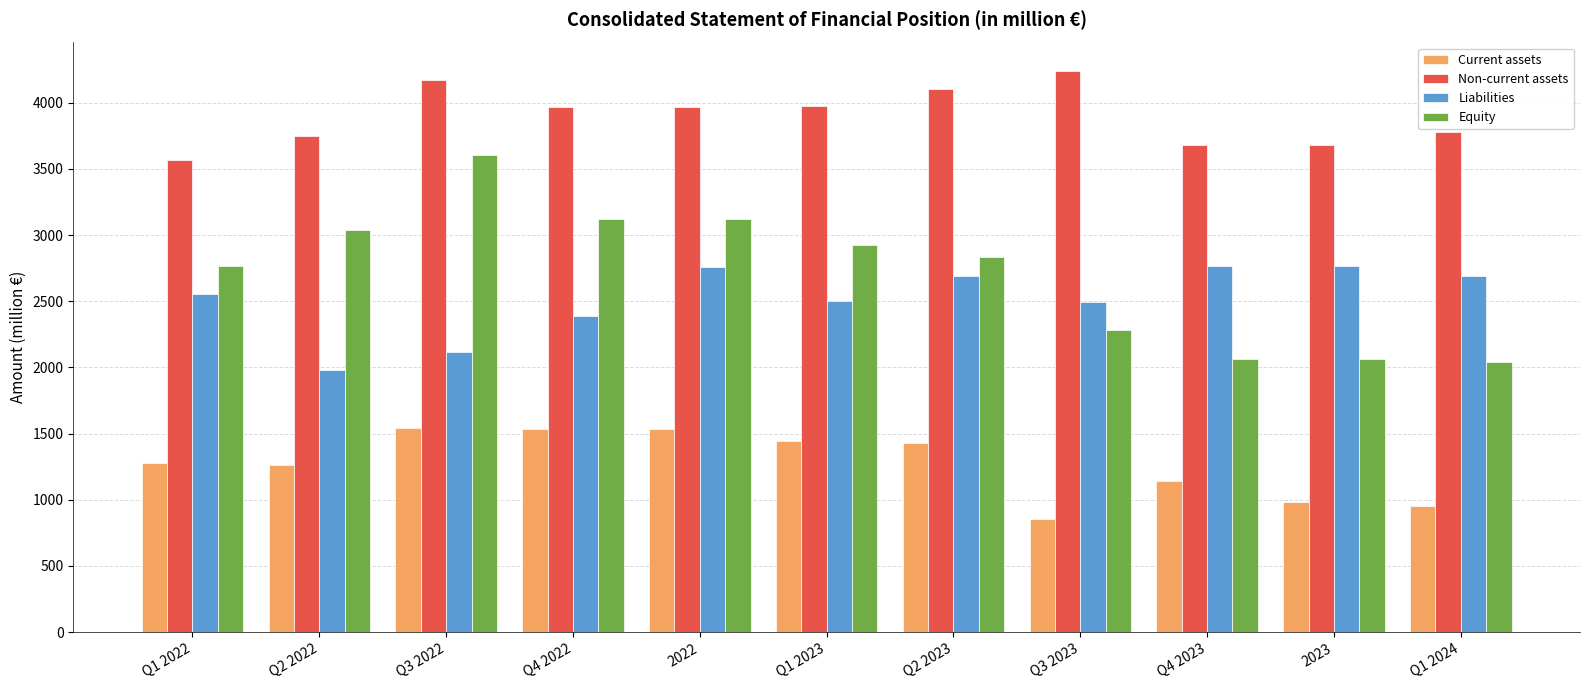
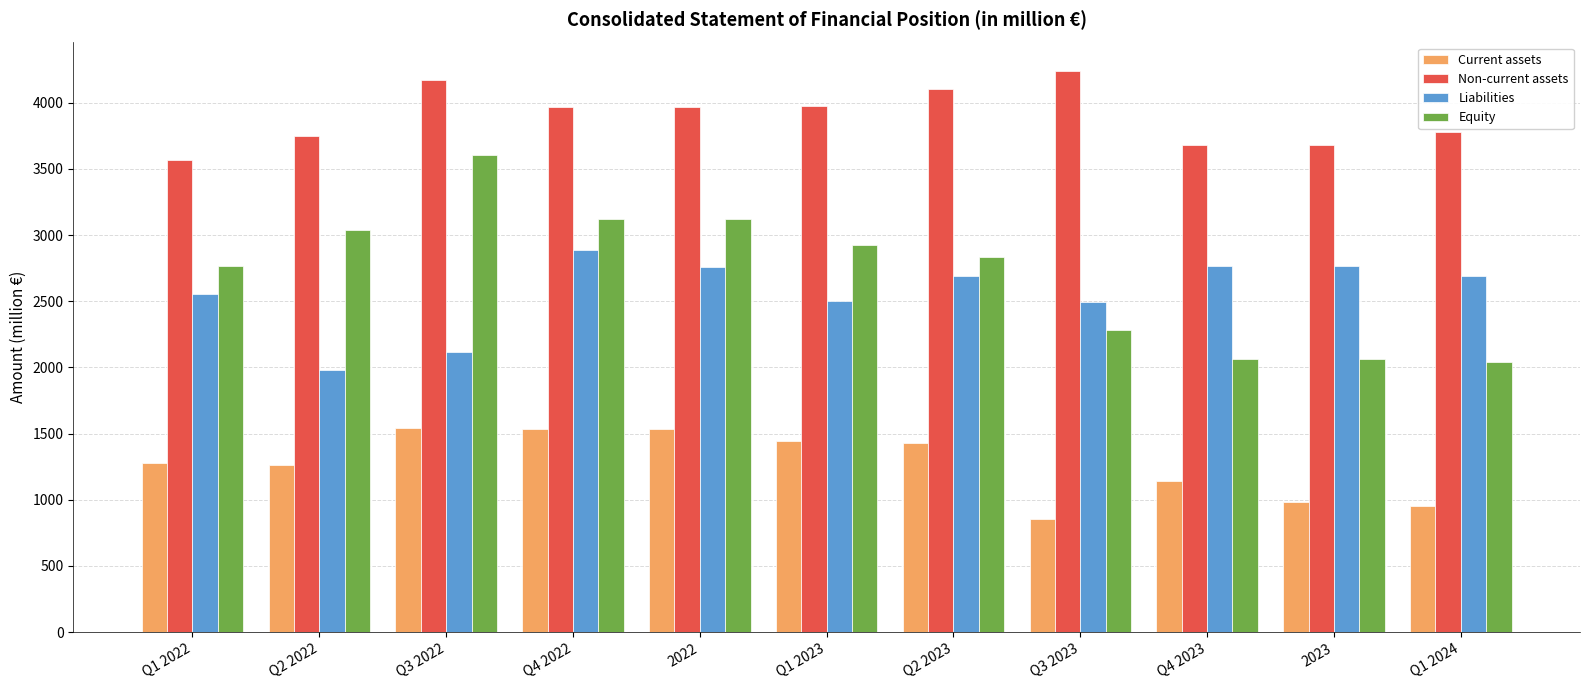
  {
    "Current assets": {
      "Q1 2022": 1280,
      "Q2 2022": 1270,
      "Q3 2022": 1540,
      "Q4 2022": 1540,
      "2022": 1540,
      "Q1 2023": 1450,
      "Q2 2023": 1430,
      "Q3 2023": 860,
      "Q4 2023": 1140,
      "2023": 990,
      "Q1 2024": 950
    },
    "Non-current assets": {
      "Q1 2022": 3570,
      "Q2 2022": 3750,
      "Q3 2022": 4180,
      "Q4 2022": 3970,
      "2022": 3970,
      "Q1 2023": 3980,
      "Q2 2023": 4100,
      "Q3 2023": 4240,
      "Q4 2023": 3680,
      "2023": 3680,
      "Q1 2024": 3780
    },
    "Liabilities": {
      "Q1 2022": 2550,
      "Q2 2022": 1980,
      "Q3 2022": 2110,
-     "Q4 2022": 2390,
+     "Q4 2022": 2890,
      "2022": 2760,
      "Q1 2023": 2500,
      "Q2 2023": 2690,
      "Q3 2023": 2500,
      "Q4 2023": 2760,
      "2023": 2760,
      "Q1 2024": 2690
    },
    "Equity": {
      "Q1 2022": 2770,
      "Q2 2022": 3040,
      "Q3 2022": 3610,
      "Q4 2022": 3120,
      "2022": 3120,
      "Q1 2023": 2920,
      "Q2 2023": 2830,
      "Q3 2023": 2280,
      "Q4 2023": 2060,
      "2023": 2060,
      "Q1 2024": 2040
    }
  }
